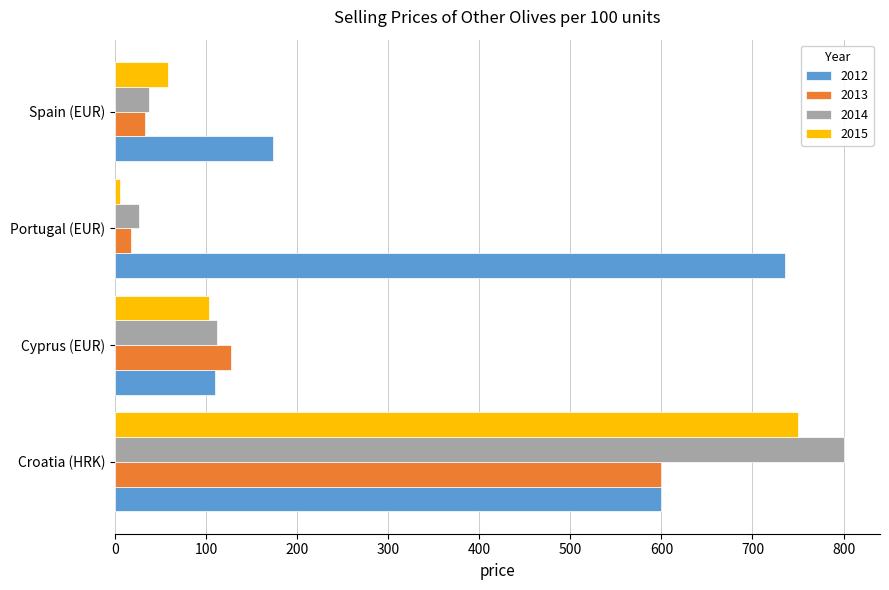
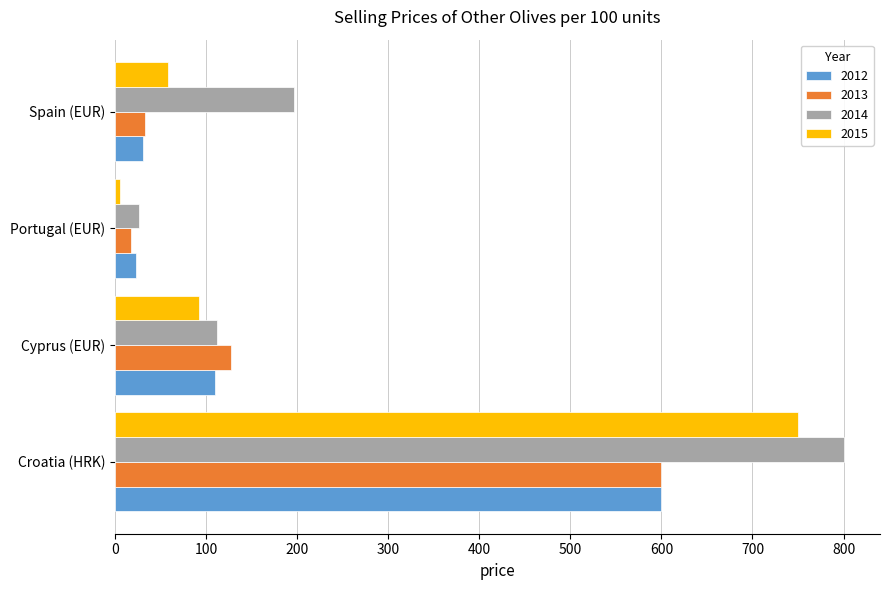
  {
    "2012": {
-     "Spain (EUR)": 170,
-     "Portugal (EUR)": 740,
+     "Spain (EUR)": 30,
+     "Portugal (EUR)": 20,
      "Cyprus (EUR)": 110,
      "Croatia (HRK)": 600
    },
    "2013": {
      "Spain (EUR)": 30,
      "Portugal (EUR)": 20,
      "Cyprus (EUR)": 130,
      "Croatia (HRK)": 600
    },
    "2014": {
-     "Spain (EUR)": 40,
+     "Spain (EUR)": 200,
      "Portugal (EUR)": 30,
      "Cyprus (EUR)": 110,
      "Croatia (HRK)": 800
    },
    "2015": {
      "Spain (EUR)": 60,
      "Portugal (EUR)": 10,
-     "Cyprus (EUR)": 100,
+     "Cyprus (EUR)": 90,
      "Croatia (HRK)": 750
    }
  }
